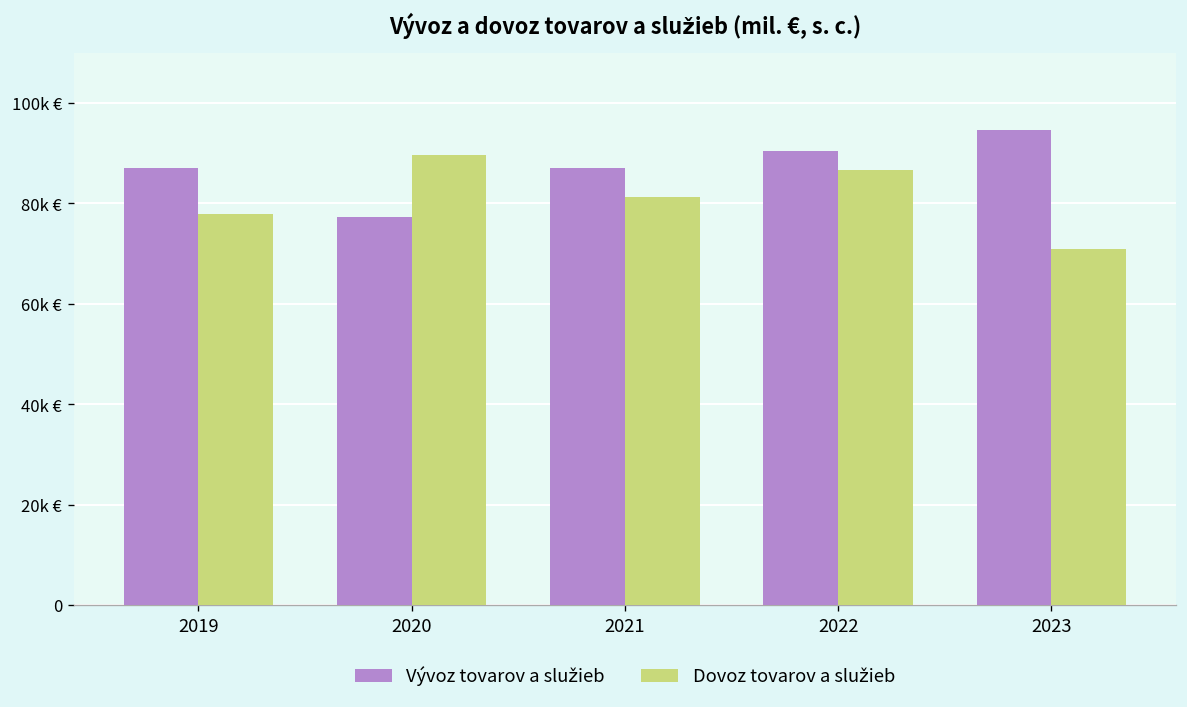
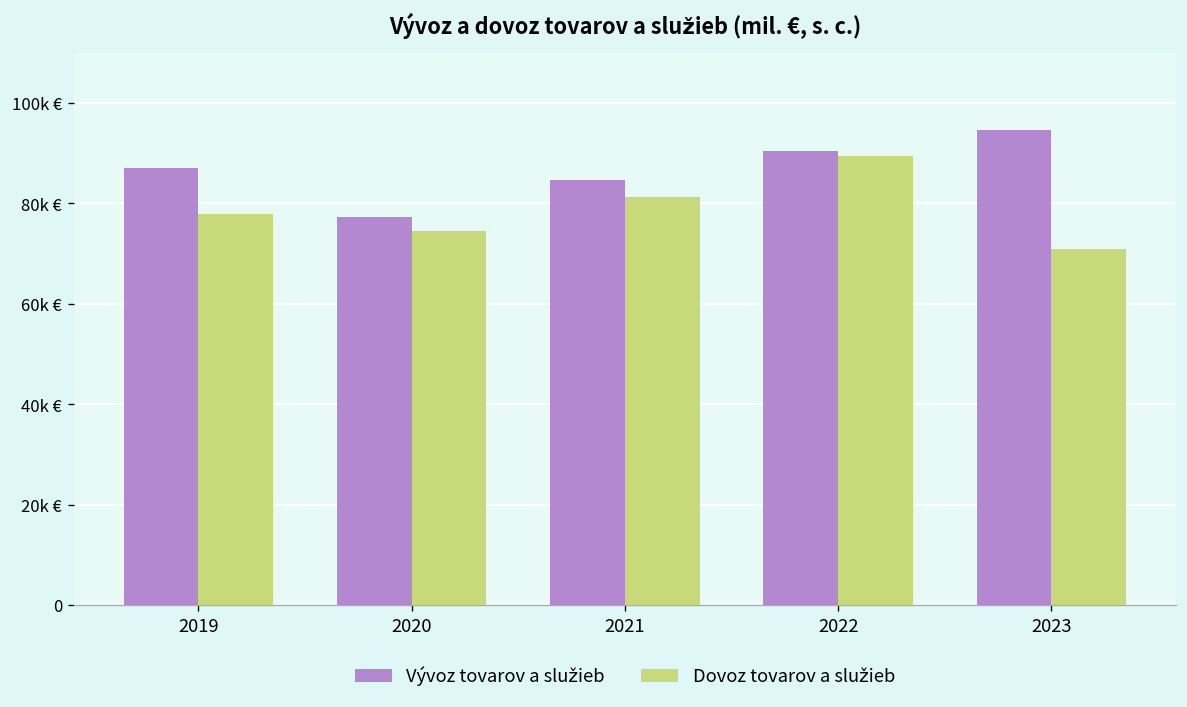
  {
    "Vývoz tovarov a služieb": {
      "2019": "87k €",
      "2020": "77k €",
-     "2021": "87k €",
+     "2021": "85k €",
      "2022": "90k €",
      "2023": "95k €"
    },
    "Dovoz tovarov a služieb": {
      "2019": "78k €",
-     "2020": "90k €",
+     "2020": "74k €",
      "2021": "81k €",
-     "2022": "87k €",
+     "2022": "89k €",
      "2023": "71k €"
    }
  }
